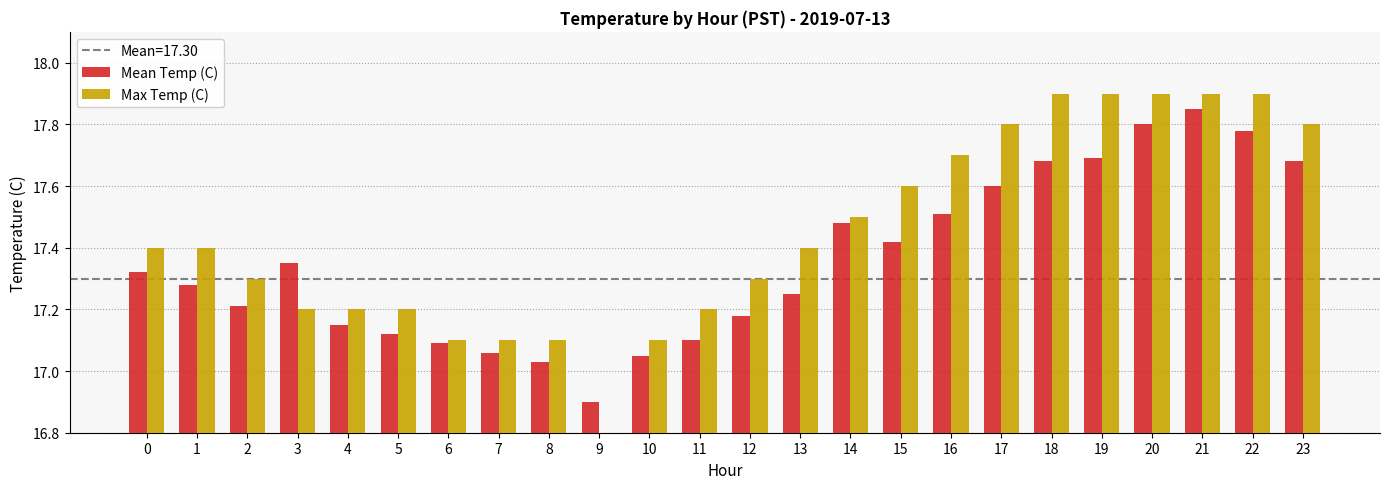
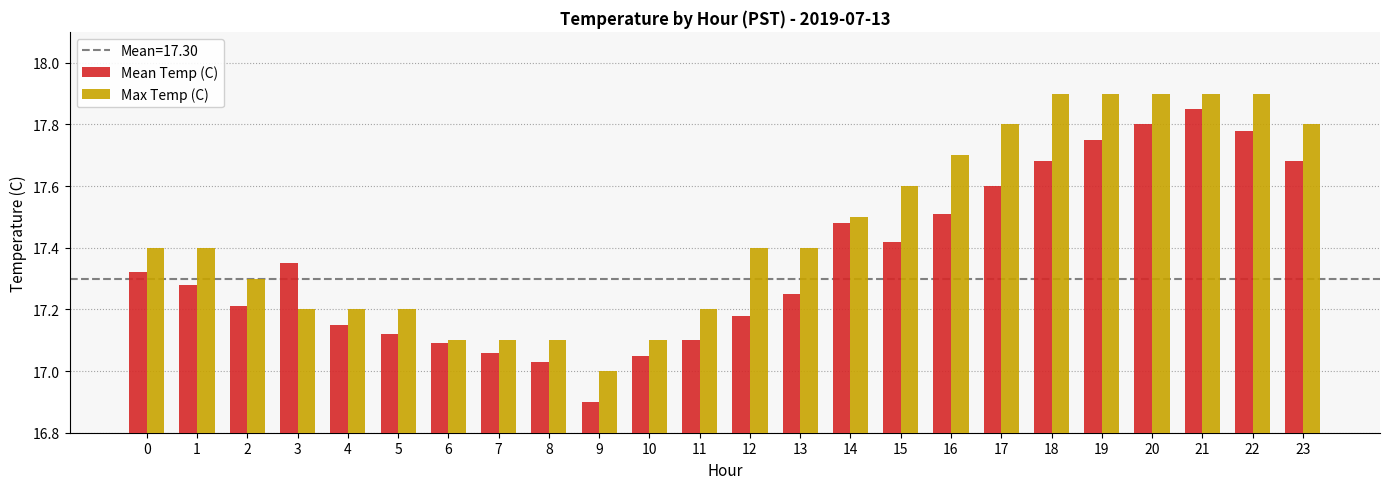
  {
    "Mean Temp (C)": {
      "0": 17.32,
      "1": 17.28,
      "2": 17.21,
      "3": 17.35,
      "4": 17.15,
      "5": 17.12,
      "6": 17.09,
      "7": 17.06,
      "8": 17.03,
      "9": 16.90,
      "10": 17.05,
      "11": 17.10,
      "12": 17.18,
      "13": 17.25,
      "14": 17.48,
      "15": 17.42,
      "16": 17.51,
      "17": 17.60,
      "18": 17.68,
-     "19": 17.69,
+     "19": 17.75,
      "20": 17.80,
      "21": 17.85,
      "22": 17.78,
      "23": 17.68
    },
    "Max Temp (C)": {
      "0": 17.4,
      "1": 17.4,
      "2": 17.3,
      "3": 17.2,
      "4": 17.2,
      "5": 17.2,
      "6": 17.1,
      "7": 17.1,
      "8": 17.1,
-     "9": 16.8,
+     "9": 17.0,
      "10": 17.1,
      "11": 17.2,
-     "12": 17.3,
+     "12": 17.4,
      "13": 17.4,
      "14": 17.5,
      "15": 17.6,
      "16": 17.7,
      "17": 17.8,
      "18": 17.9,
      "19": 17.9,
      "20": 17.9,
      "21": 17.9,
      "22": 17.9,
      "23": 17.8
    }
  }
